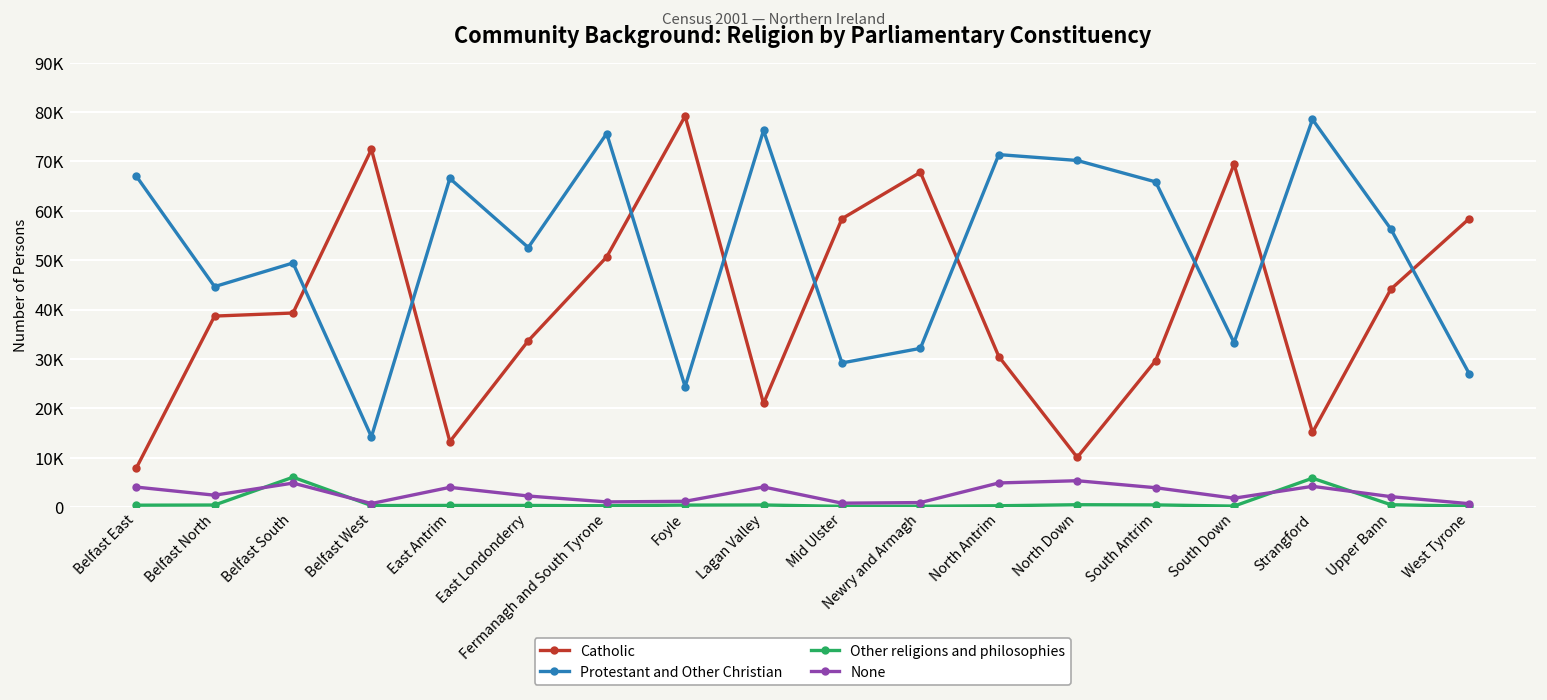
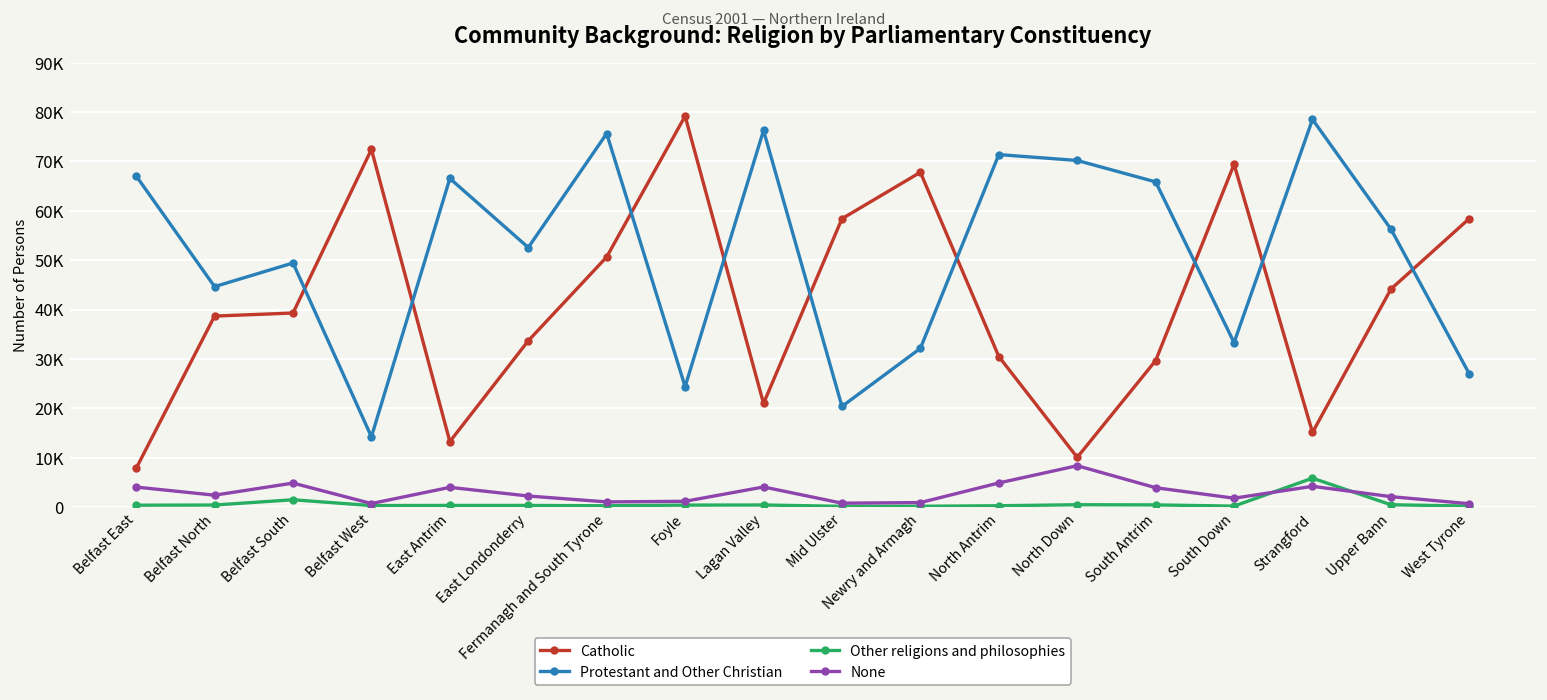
  {
    "Catholic": {
      "Belfast East": 8000,
      "Belfast North": 39000,
      "Belfast South": 39000,
      "Belfast West": 72000,
      "East Antrim": 13000,
      "East Londonderry": 34000,
      "Fermanagh and South Tyrone": 51000,
      "Foyle": 79000,
      "Lagan Valley": 21000,
      "Mid Ulster": 58000,
      "Newry and Armagh": 68000,
      "North Antrim": 30000,
      "North Down": 10000,
      "South Antrim": 30000,
      "South Down": 69000,
      "Strangford": 15000,
      "Upper Bann": 44000,
      "West Tyrone": 58000
    },
    "Protestant and Other Christian": {
      "Belfast East": 67000,
      "Belfast North": 45000,
      "Belfast South": 49000,
      "Belfast West": 14000,
      "East Antrim": 67000,
      "East Londonderry": 53000,
      "Fermanagh and South Tyrone": 76000,
      "Foyle": 24000,
      "Lagan Valley": 76000,
-     "Mid Ulster": 29000,
+     "Mid Ulster": 20000,
      "Newry and Armagh": 32000,
      "North Antrim": 71000,
      "North Down": 70000,
      "South Antrim": 66000,
      "South Down": 33000,
      "Strangford": 79000,
      "Upper Bann": 56000,
      "West Tyrone": 27000
    },
    "Other religions and philosophies": {
      "Belfast East": 0,
      "Belfast North": 0,
-     "Belfast South": 6000,
+     "Belfast South": 1000,
      "East Antrim": 0,
      "East Londonderry": 0,
      "Fermanagh and South Tyrone": 0,
      "Foyle": 0,
      "Lagan Valley": 0,
      "Mid Ulster": 0,
      "Newry and Armagh": 0,
      "North Antrim": 0,
      "North Down": 0,
      "South Antrim": 0,
      "South Down": 0,
      "Strangford": 6000,
      "Upper Bann": 0
    },
    "None": {
      "Belfast East": 4000,
      "Belfast North": 2000,
      "Belfast South": 5000,
      "East Antrim": 4000,
      "East Londonderry": 2000,
      "Fermanagh and South Tyrone": 1000,
      "Foyle": 1000,
      "Lagan Valley": 4000,
      "Mid Ulster": 1000,
      "Newry and Armagh": 1000,
      "North Antrim": 5000,
-     "North Down": 5000,
+     "North Down": 8000,
      "South Antrim": 4000,
      "South Down": 2000,
      "Strangford": 4000,
      "Upper Bann": 2000
    }
  }
